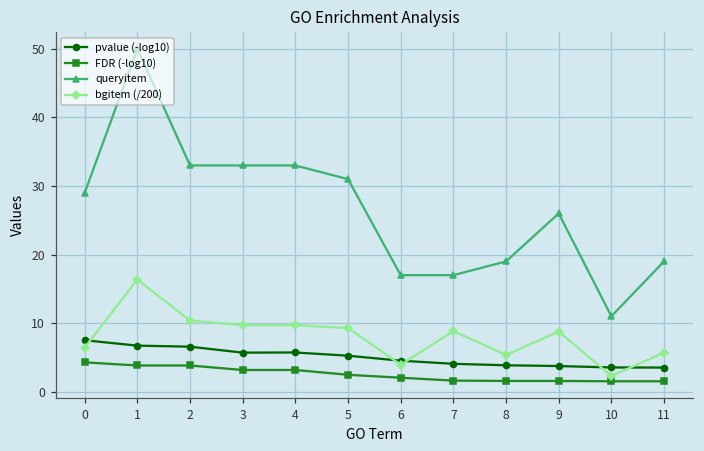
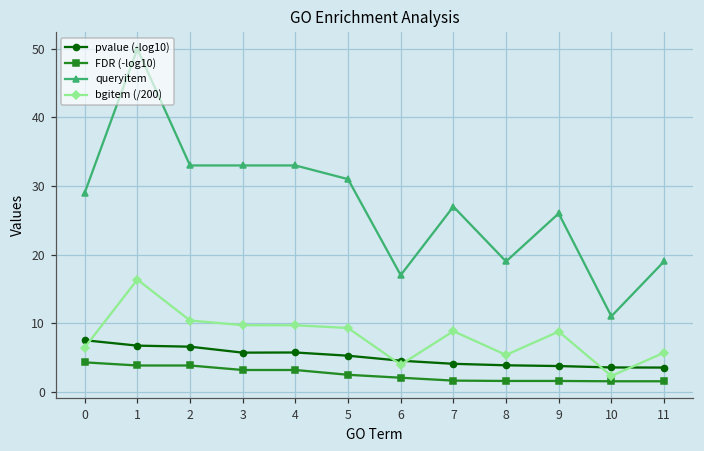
  {
    "pvalue (-log10)": {
      "0": 8,
      "1": 7,
      "2": 7,
      "3": 6,
      "4": 6,
      "5": 5,
      "6": 5,
      "7": 4,
      "8": 4,
      "9": 4,
      "10": 4,
      "11": 4
    },
    "FDR (-log10)": {
      "0": 4,
      "1": 4,
      "2": 4,
      "3": 3,
      "4": 3,
      "5": 2,
      "6": 2,
      "7": 2,
      "8": 2,
      "9": 2,
      "10": 2,
      "11": 2
    },
    "queryitem": {
      "0": 29,
      "2": 33,
      "3": 33,
      "4": 33,
      "5": 31,
      "6": 17,
-     "7": 17,
+     "7": 27,
      "8": 19,
      "9": 26,
      "10": 11,
      "11": 19
    },
    "bgitem (/200)": {
      "0": 6,
      "1": 16,
      "2": 10,
      "3": 10,
      "4": 10,
      "5": 9,
      "6": 4,
      "7": 9,
      "8": 5,
      "9": 9,
      "10": 2,
      "11": 6
    }
  }
